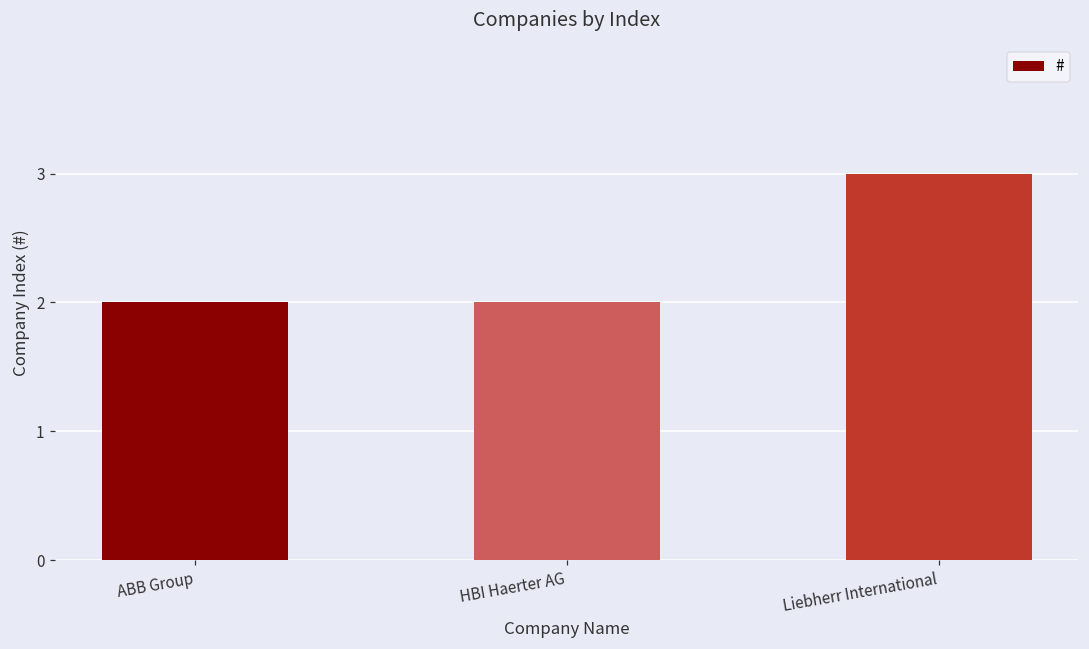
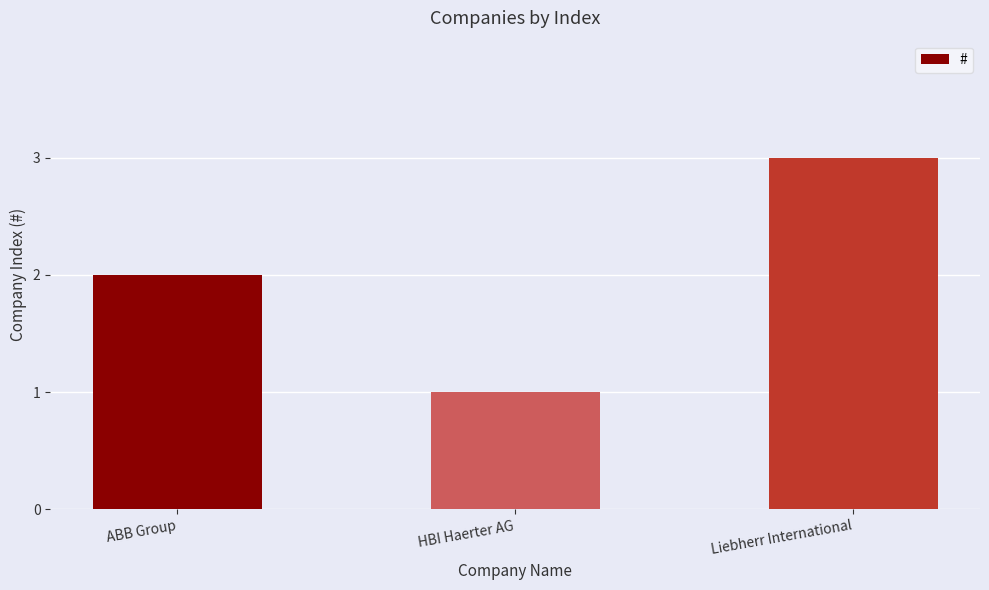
  {
    "ABB Group": 2,
-   "HBI Haerter AG": 2,
+   "HBI Haerter AG": 1,
    "Liebherr International": 3
  }
